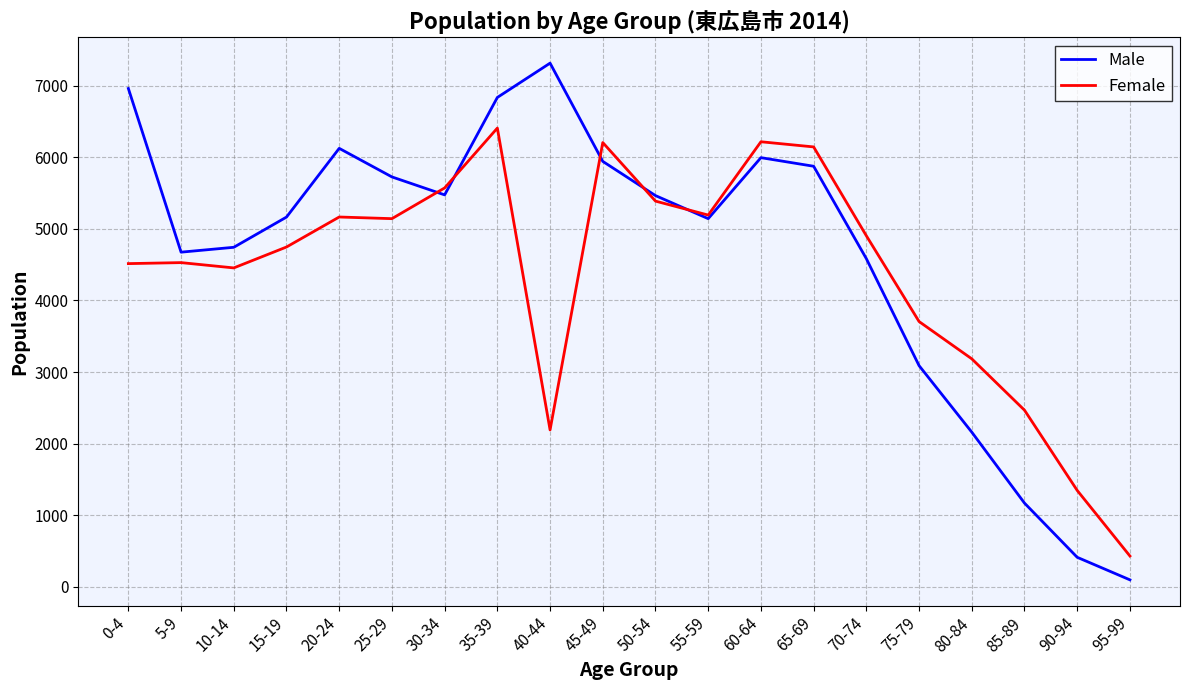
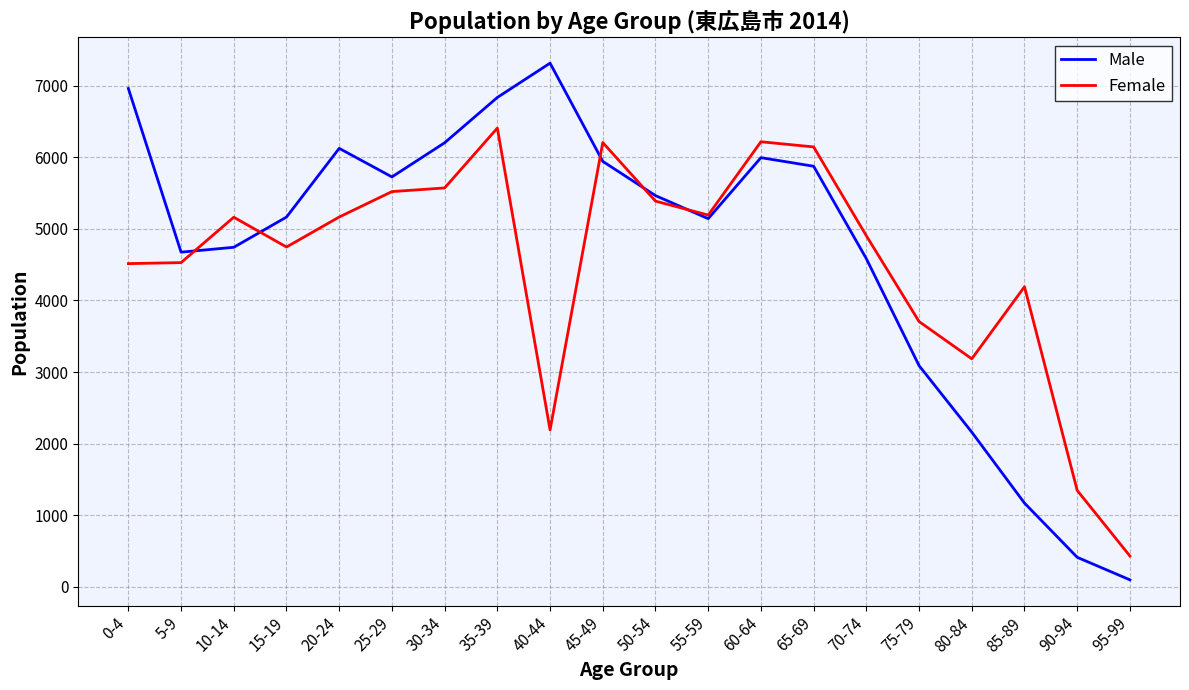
  {
    "Male": {
      "0-4": 7000,
      "5-9": 4700,
      "10-14": 4700,
      "15-19": 5200,
      "20-24": 6100,
      "25-29": 5700,
-     "30-34": 5500,
+     "30-34": 6200,
      "35-39": 6800,
      "40-44": 7300,
      "45-49": 5900,
      "50-54": 5500,
      "55-59": 5100,
      "60-64": 6000,
      "65-69": 5900,
      "70-74": 4600,
      "75-79": 3100,
      "80-84": 2200,
      "85-89": 1200,
      "90-94": 400,
      "95-99": 100
    },
    "Female": {
      "0-4": 4500,
      "5-9": 4500,
-     "10-14": 4500,
+     "10-14": 5200,
      "15-19": 4700,
      "20-24": 5200,
-     "25-29": 5100,
+     "25-29": 5500,
      "30-34": 5600,
      "35-39": 6400,
      "40-44": 2200,
      "45-49": 6200,
      "50-54": 5400,
      "55-59": 5200,
      "60-64": 6200,
      "65-69": 6100,
      "70-74": 4900,
      "75-79": 3700,
      "80-84": 3200,
-     "85-89": 2500,
+     "85-89": 4200,
      "90-94": 1300,
      "95-99": 400
    }
  }
